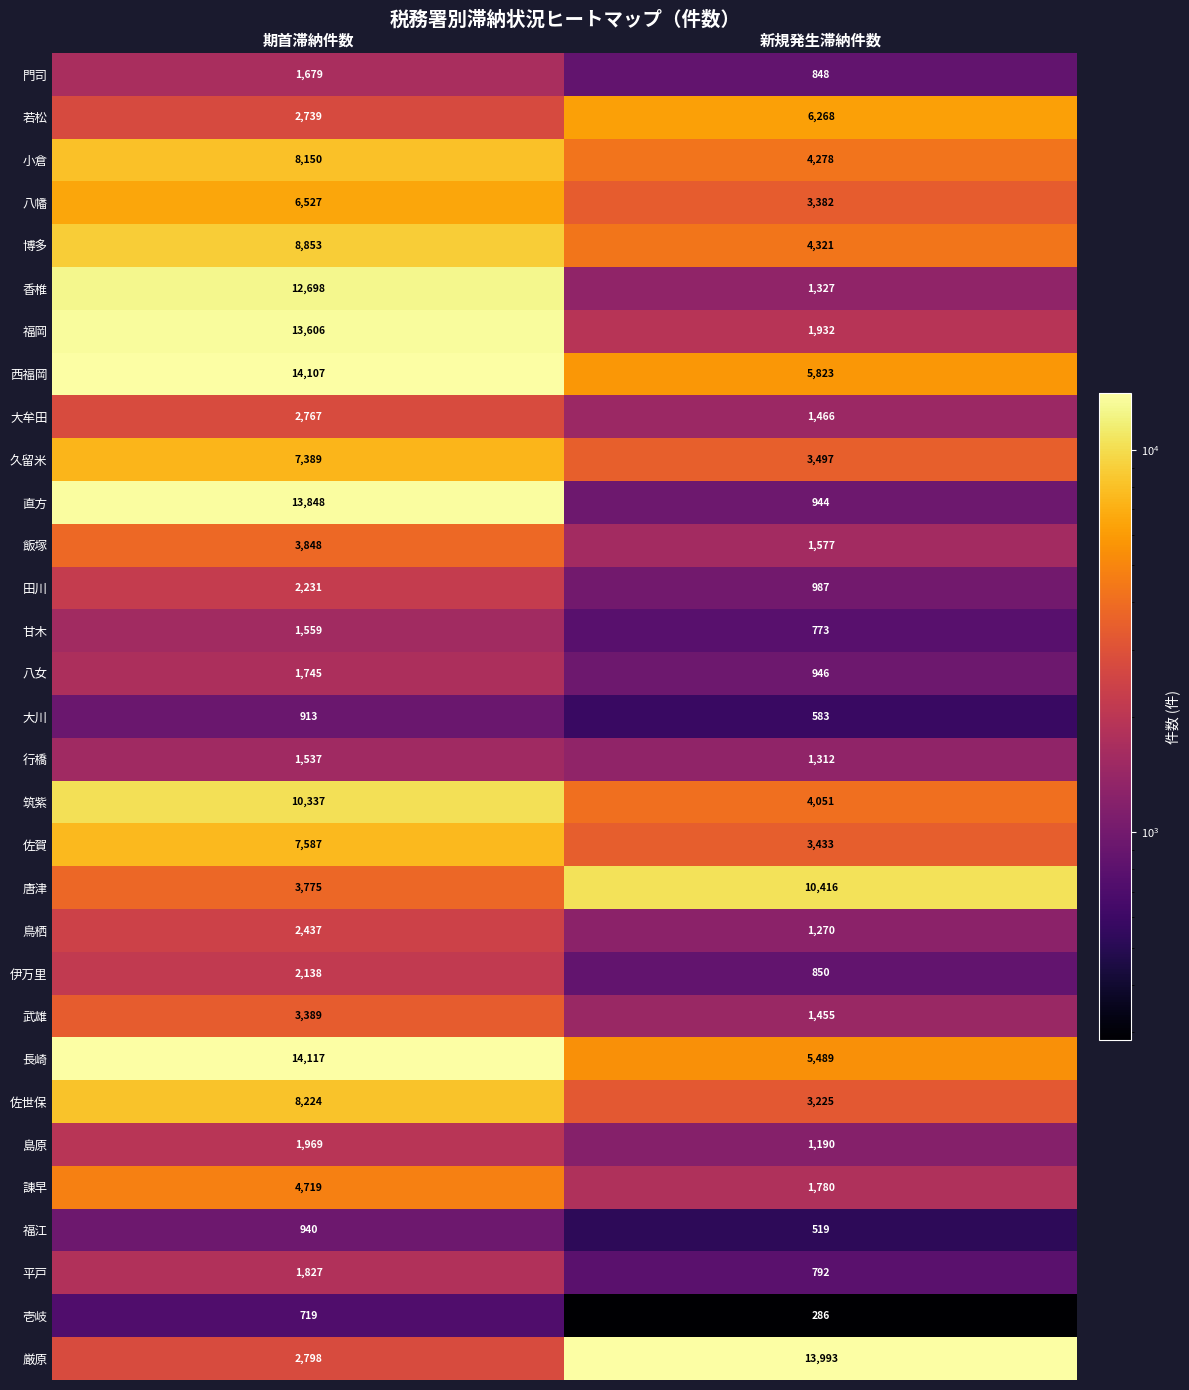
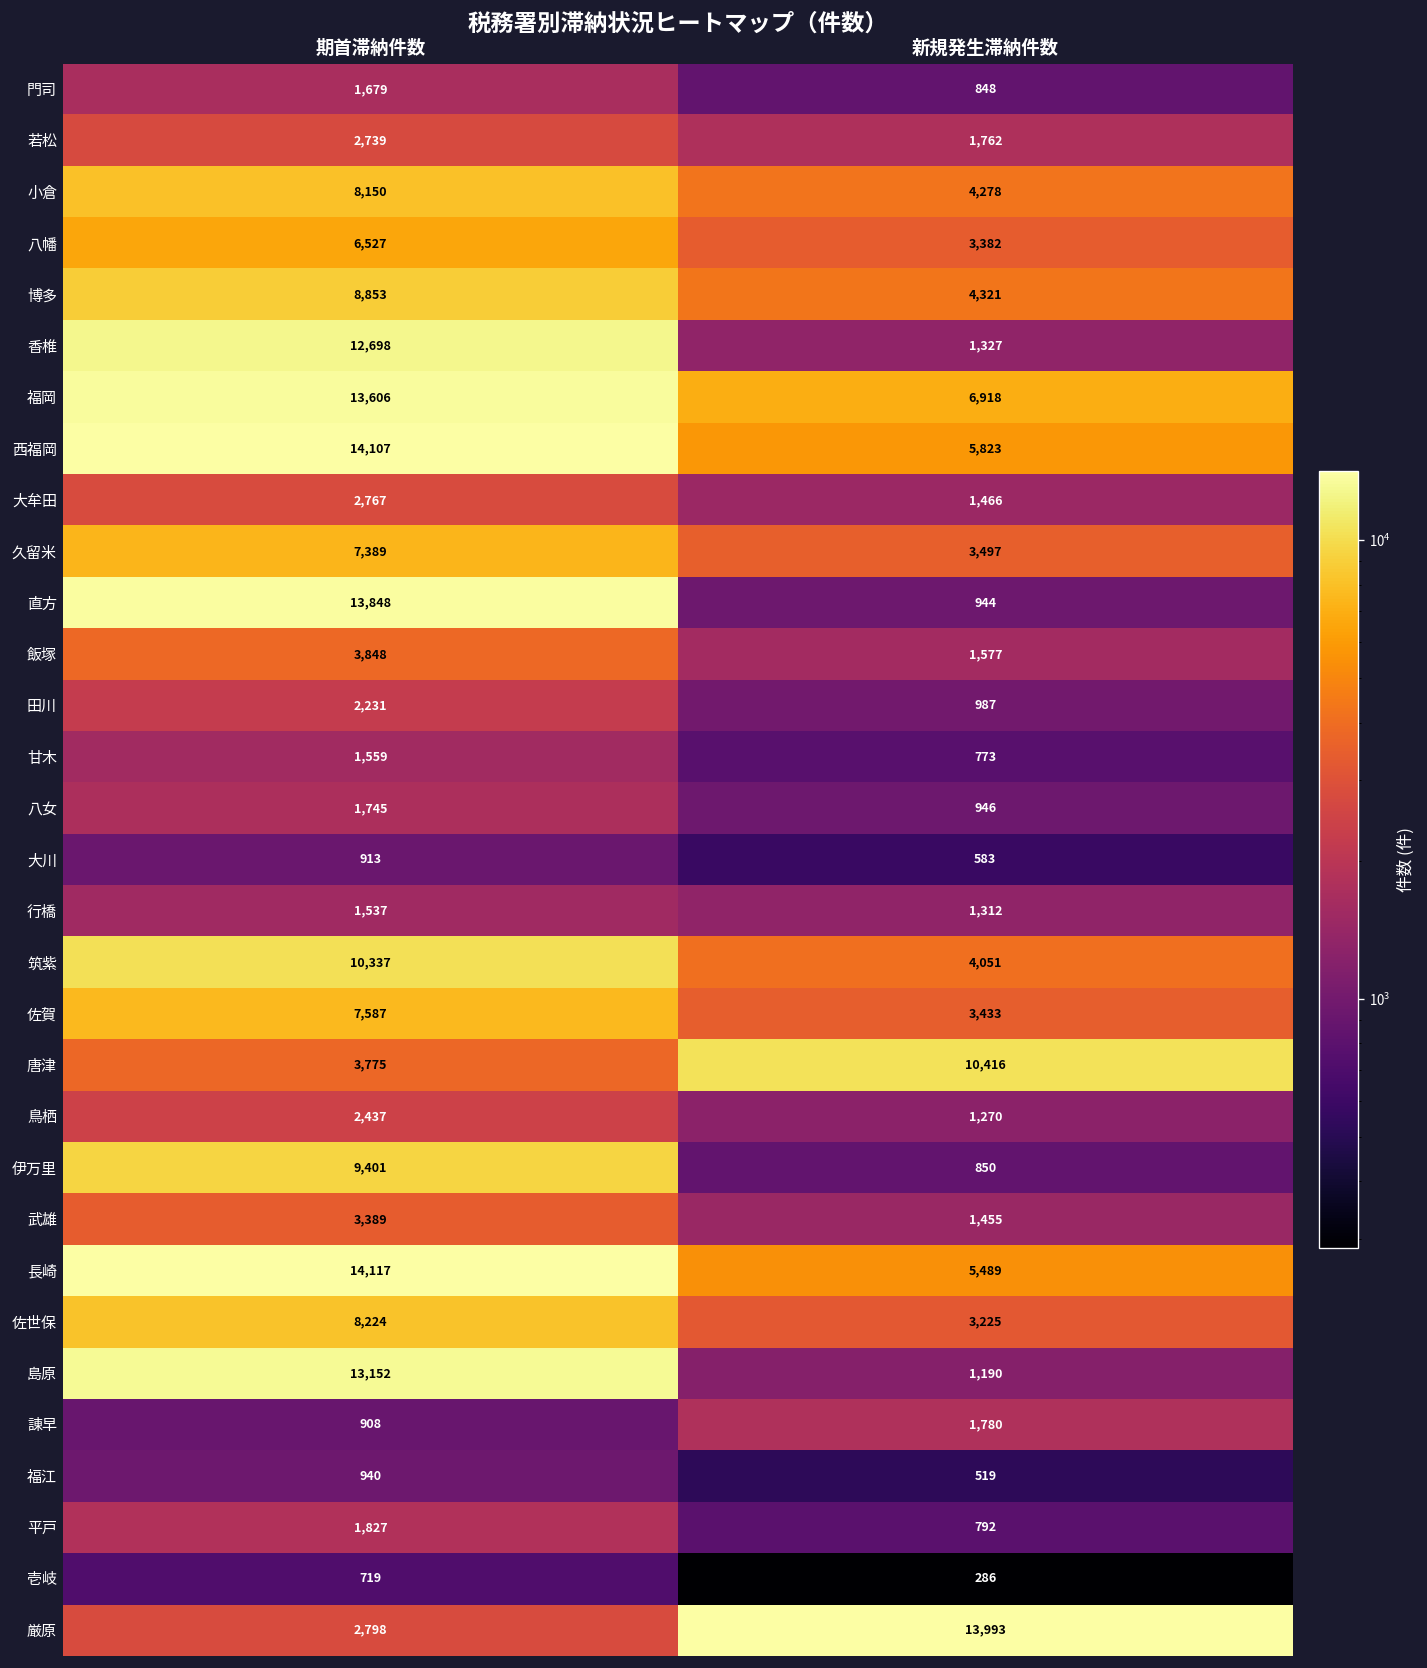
  {
    "門司": {
      "期首滞納件数": "1,679",
      "新規発生滞納件数": "848"
    },
    "若松": {
      "期首滞納件数": "2,739",
-     "新規発生滞納件数": "6,268"
+     "新規発生滞納件数": "1,762"
    },
    "小倉": {
      "期首滞納件数": "8,150",
      "新規発生滞納件数": "4,278"
    },
    "八幡": {
      "期首滞納件数": "6,527",
      "新規発生滞納件数": "3,382"
    },
    "博多": {
      "期首滞納件数": "8,853",
      "新規発生滞納件数": "4,321"
    },
    "香椎": {
      "期首滞納件数": "12,698",
      "新規発生滞納件数": "1,327"
    },
    "福岡": {
      "期首滞納件数": "13,606",
-     "新規発生滞納件数": "1,932"
+     "新規発生滞納件数": "6,918"
    },
    "西福岡": {
      "期首滞納件数": "14,107",
      "新規発生滞納件数": "5,823"
    },
    "大牟田": {
      "期首滞納件数": "2,767",
      "新規発生滞納件数": "1,466"
    },
    "久留米": {
      "期首滞納件数": "7,389",
      "新規発生滞納件数": "3,497"
    },
    "直方": {
      "期首滞納件数": "13,848",
      "新規発生滞納件数": "944"
    },
    "飯塚": {
      "期首滞納件数": "3,848",
      "新規発生滞納件数": "1,577"
    },
    "田川": {
      "期首滞納件数": "2,231",
      "新規発生滞納件数": "987"
    },
    "甘木": {
      "期首滞納件数": "1,559",
      "新規発生滞納件数": "773"
    },
    "八女": {
      "期首滞納件数": "1,745",
      "新規発生滞納件数": "946"
    },
    "大川": {
      "期首滞納件数": "913",
      "新規発生滞納件数": "583"
    },
    "行橋": {
      "期首滞納件数": "1,537",
      "新規発生滞納件数": "1,312"
    },
    "筑紫": {
      "期首滞納件数": "10,337",
      "新規発生滞納件数": "4,051"
    },
    "佐賀": {
      "期首滞納件数": "7,587",
      "新規発生滞納件数": "3,433"
    },
    "唐津": {
      "期首滞納件数": "3,775",
      "新規発生滞納件数": "10,416"
    },
    "鳥栖": {
      "期首滞納件数": "2,437",
      "新規発生滞納件数": "1,270"
    },
    "伊万里": {
-     "期首滞納件数": "2,138",
+     "期首滞納件数": "9,401",
      "新規発生滞納件数": "850"
    },
    "武雄": {
      "期首滞納件数": "3,389",
      "新規発生滞納件数": "1,455"
    },
    "長崎": {
      "期首滞納件数": "14,117",
      "新規発生滞納件数": "5,489"
    },
    "佐世保": {
      "期首滞納件数": "8,224",
      "新規発生滞納件数": "3,225"
    },
    "島原": {
-     "期首滞納件数": "1,969",
+     "期首滞納件数": "13,152",
      "新規発生滞納件数": "1,190"
    },
    "諌早": {
-     "期首滞納件数": "4,719",
+     "期首滞納件数": "908",
      "新規発生滞納件数": "1,780"
    },
    "福江": {
      "期首滞納件数": "940",
      "新規発生滞納件数": "519"
    },
    "平戸": {
      "期首滞納件数": "1,827",
      "新規発生滞納件数": "792"
    },
    "壱岐": {
      "期首滞納件数": "719",
      "新規発生滞納件数": "286"
    },
    "厳原": {
      "期首滞納件数": "2,798",
      "新規発生滞納件数": "13,993"
    }
  }
